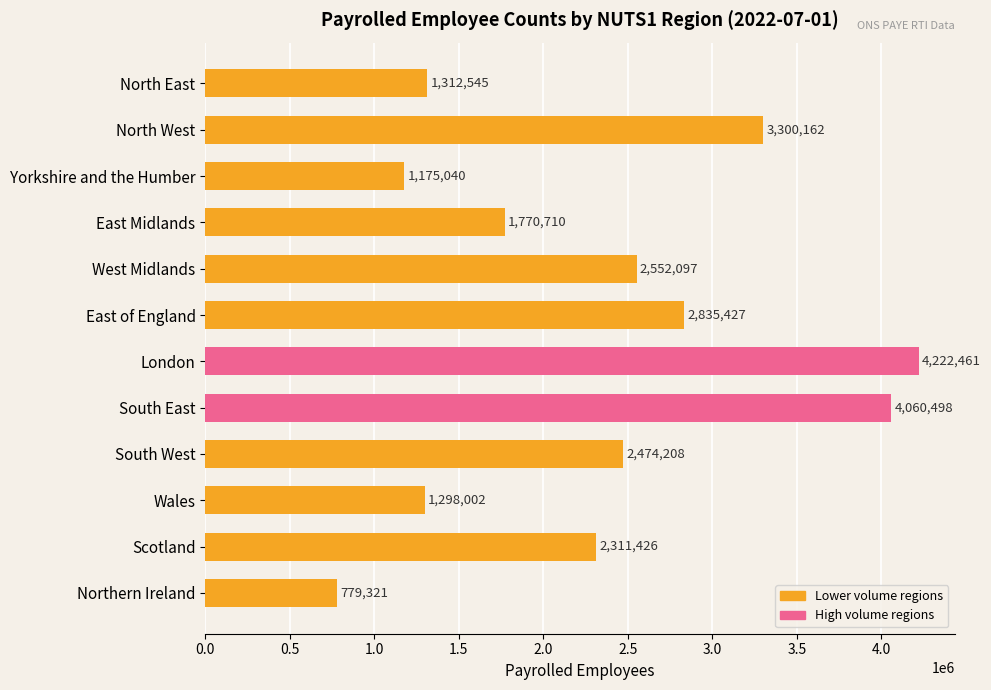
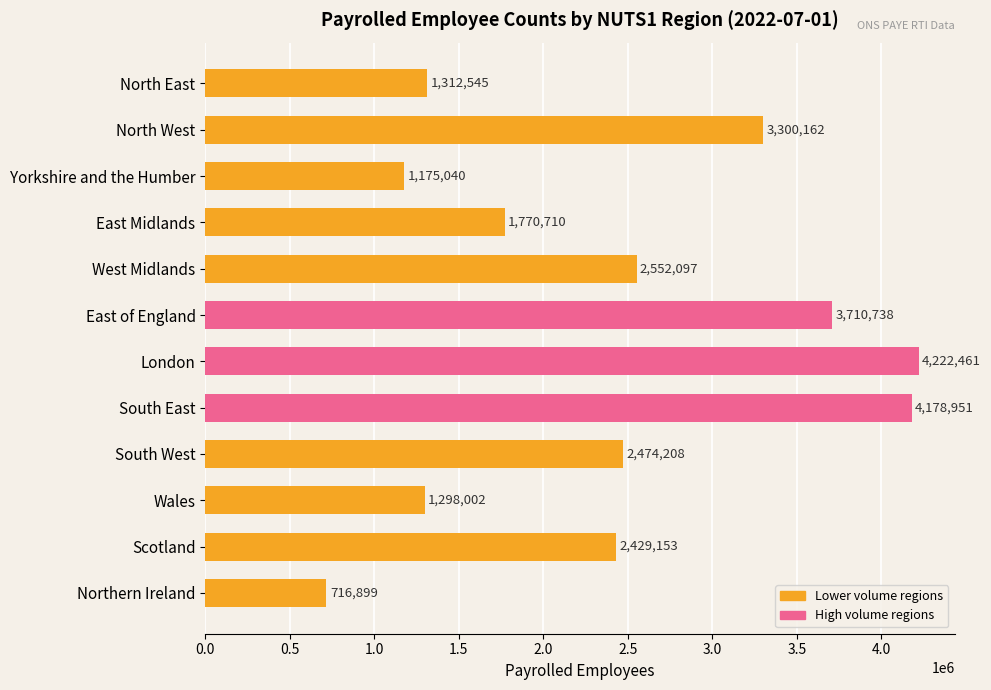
  {
    "North East": "1,312,545",
    "North West": "3,300,162",
    "Yorkshire and the Humber": "1,175,040",
    "East Midlands": "1,770,710",
    "West Midlands": "2,552,097",
-   "East of England": "2,835,427",
+   "East of England": "3,710,738",
    "London": "4,222,461",
-   "South East": "4,060,498",
+   "South East": "4,178,951",
    "South West": "2,474,208",
    "Wales": "1,298,002",
-   "Scotland": "2,311,426",
-   "Northern Ireland": "779,321"
+   "Scotland": "2,429,153",
+   "Northern Ireland": "716,899"
  }
